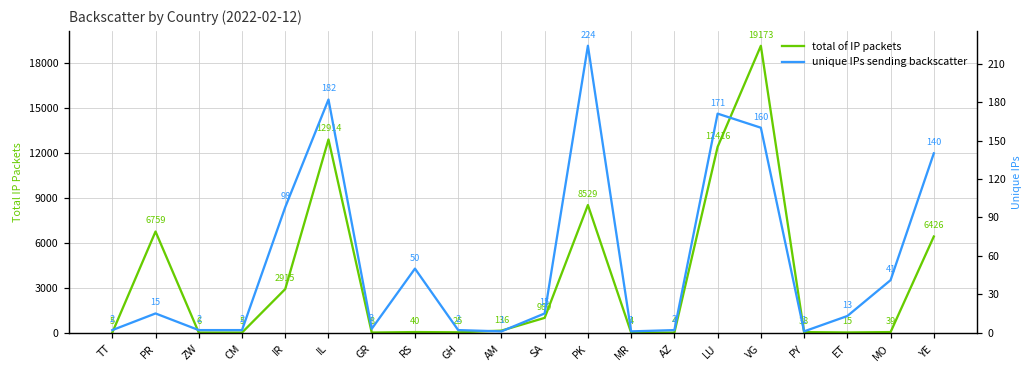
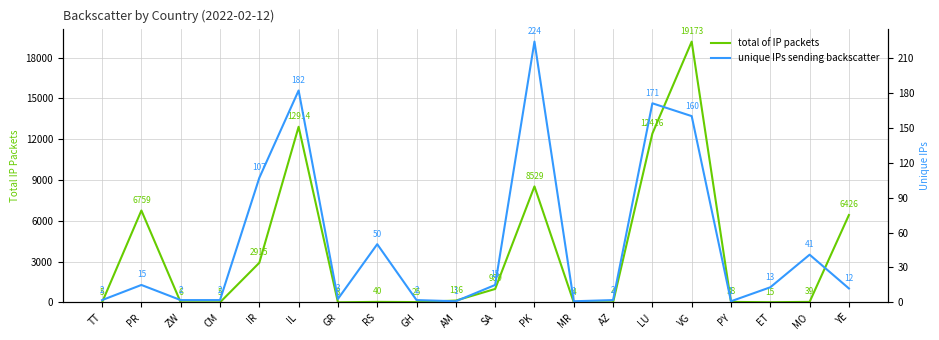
  {
    "total of IP packets": {
      "PR": 6759,
      "IR": 2915,
      "IL": 12914,
      "RS": 40,
      "PK": 8529,
      "LU": 12416,
      "VG": 19173,
      "MO": 39,
      "YE": 6426
    },
    "unique IPs sending backscatter": {
      "PR": 15,
-     "IR": 98,
+     "IR": 107,
      "IL": 182,
      "RS": 50,
      "PK": 224,
      "LU": 171,
      "VG": 160,
      "ET": 13,
      "MO": 41,
-     "YE": 140
+     "YE": 12
    }
  }
